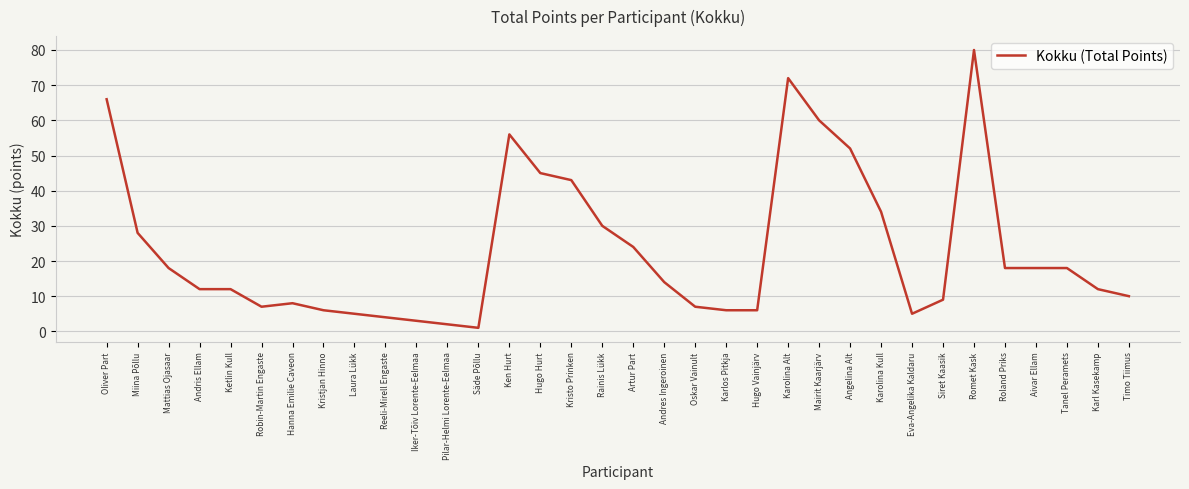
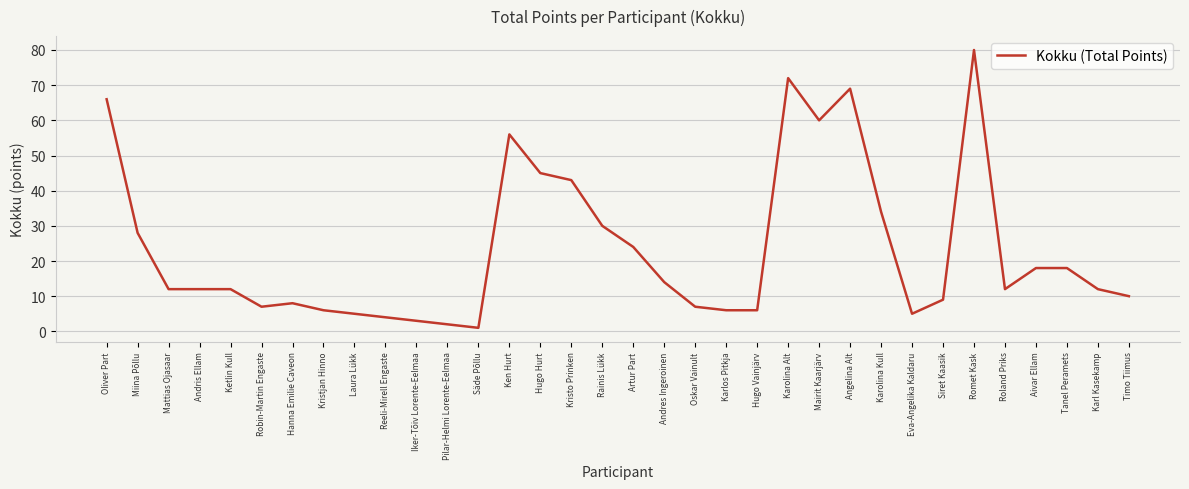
  {
    "Oliver Part": 66,
    "Miina Põllu": 28,
-   "Mattias Ojasaar": 18,
+   "Mattias Ojasaar": 12,
    "Andris Ellam": 12,
    "Ketlin Kull": 12,
    "Robin-Martin Engaste": 7,
    "Hanna Emilie Caveon": 8,
    "Kristjan Hinno": 6,
    "Laura Lükk": 5,
    "Reeli-Mirell Engaste": 4,
    "Iker-Tõiv Lorente-Eelmaa": 3,
    "Pilar-Helmi Lorente-Eelmaa": 2,
    "Säde Põllu": 1,
    "Ken Hurt": 56,
    "Hugo Hurt": 45,
    "Kristo Prinken": 43,
    "Rainis Lükk": 30,
    "Artur Part": 24,
    "Andres Ingeroinen": 14,
    "Oskar Vainult": 7,
    "Karlos Pitkja": 6,
    "Hugo Vainjärv": 6,
    "Karolina Alt": 72,
    "Mairit Kaarjärv": 60,
-   "Angelina Alt": 52,
+   "Angelina Alt": 69,
    "Karolina Kull": 34,
    "Eva-Angelika Kaldaru": 5,
    "Siret Kaasik": 9,
    "Romet Kask": 80,
-   "Roland Priks": 18,
+   "Roland Priks": 12,
    "Aivar Ellam": 18,
    "Tanel Peramets": 18,
    "Karl Kasekamp": 12,
    "Timo Tiimus": 10
  }
